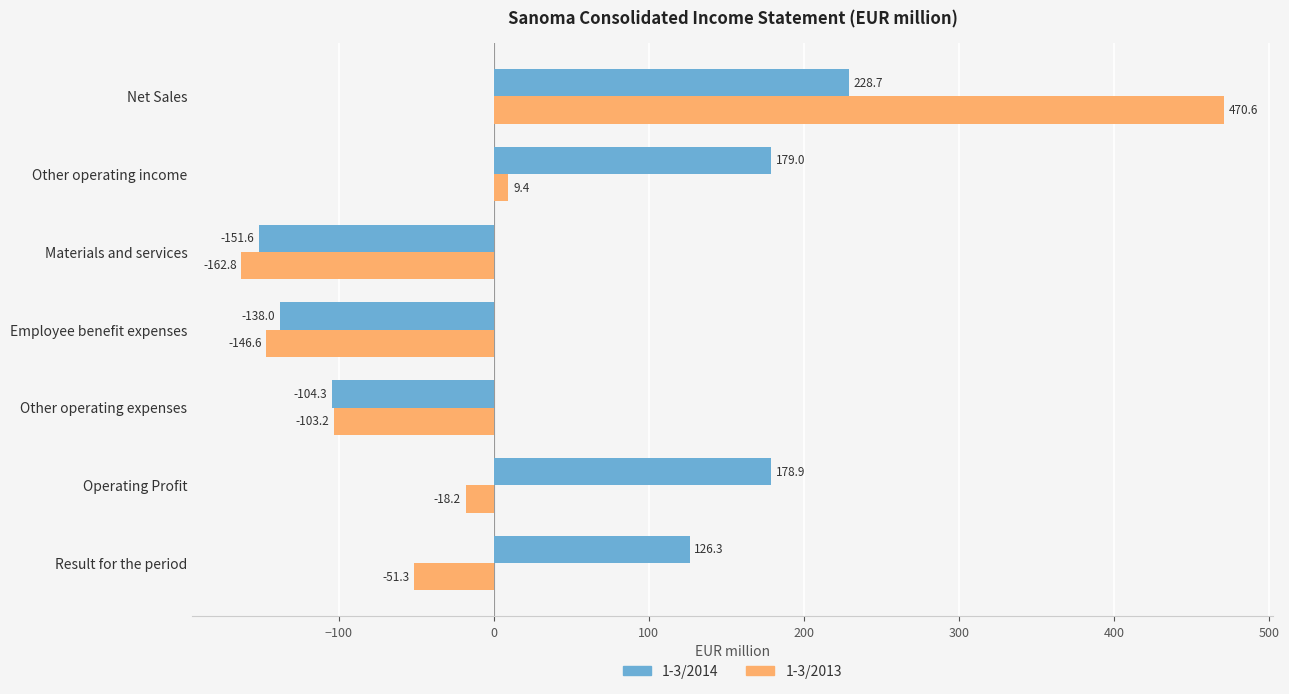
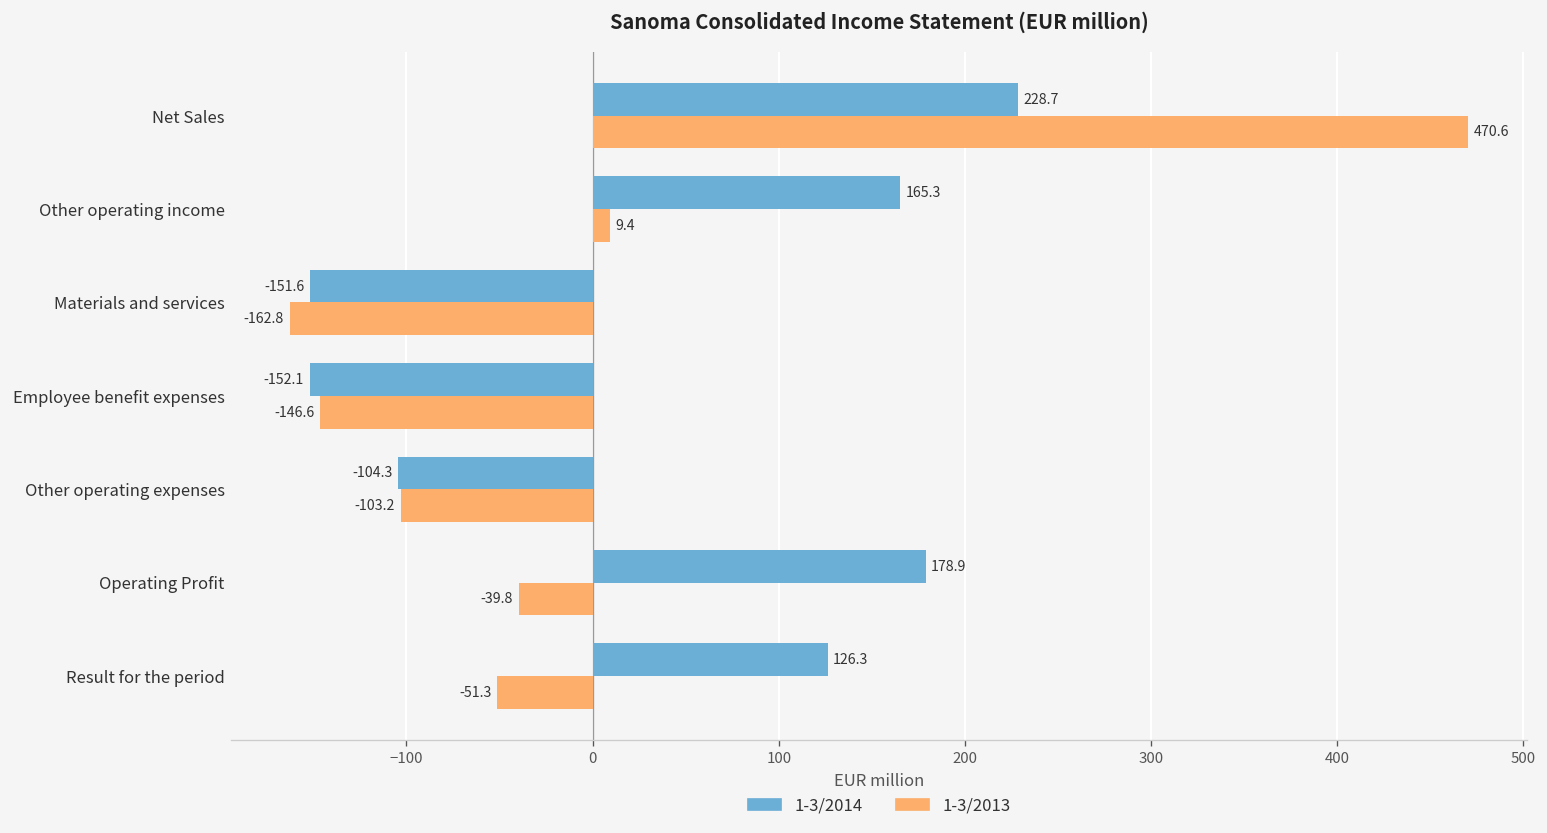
  {
    "1-3/2014": {
      "Net Sales": 228.7,
-     "Other operating income": 179.0,
+     "Other operating income": 165.3,
      "Materials and services": -151.6,
-     "Employee benefit expenses": -138.0,
+     "Employee benefit expenses": -152.1,
      "Other operating expenses": -104.3,
      "Operating Profit": 178.9,
      "Result for the period": 126.3
    },
    "1-3/2013": {
      "Net Sales": 470.6,
      "Other operating income": 9.4,
      "Materials and services": -162.8,
      "Employee benefit expenses": -146.6,
      "Other operating expenses": -103.2,
-     "Operating Profit": -18.2,
+     "Operating Profit": -39.8,
      "Result for the period": -51.3
    }
  }
